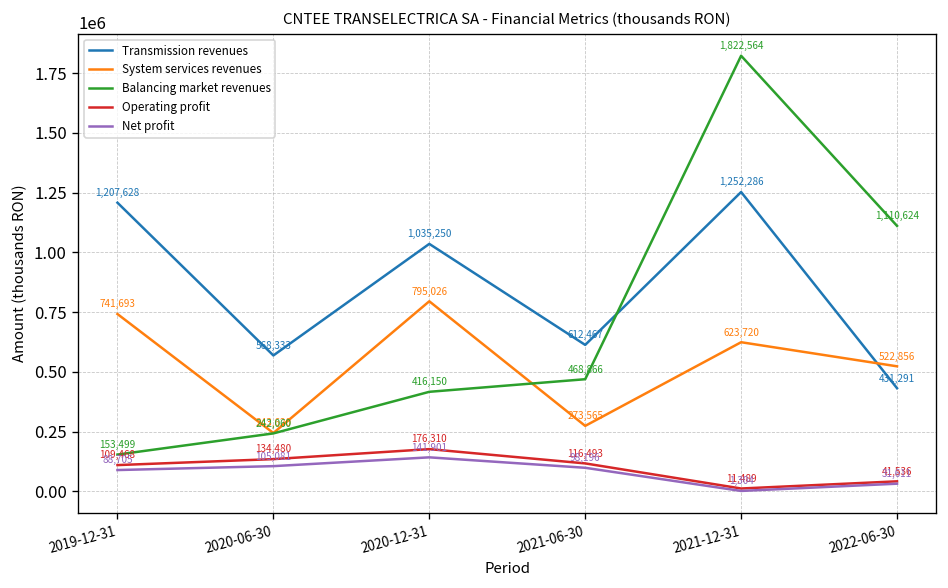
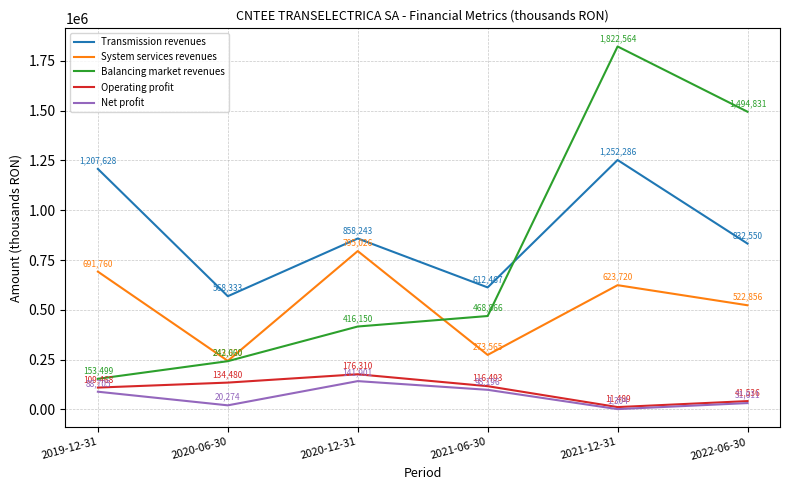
  {
    "Transmission revenues": {
      "2019-12-31": "1,207,628",
      "2020-06-30": "568,333",
-     "2020-12-31": "1,035,250",
+     "2020-12-31": "858,243",
      "2021-06-30": "612,467",
      "2021-12-31": "1,252,286",
-     "2022-06-30": "431,291"
+     "2022-06-30": "832,550"
    },
    "System services revenues": {
-     "2019-12-31": "741,693",
+     "2019-12-31": "691,760",
      "2021-06-30": "273,565",
      "2021-12-31": "623,720",
      "2022-06-30": "522,856"
    },
    "Balancing market revenues": {
      "2019-12-31": "153,499",
      "2020-12-31": "416,150",
      "2021-06-30": "468,866",
      "2021-12-31": "1,822,564",
-     "2022-06-30": "1,110,624"
+     "2022-06-30": "1,494,831"
    },
    "Operating profit": {
      "2020-06-30": "134,480"
    },
    "Net profit": {
-     "2020-06-30": "105,081"
+     "2020-06-30": "20,274"
    }
  }
